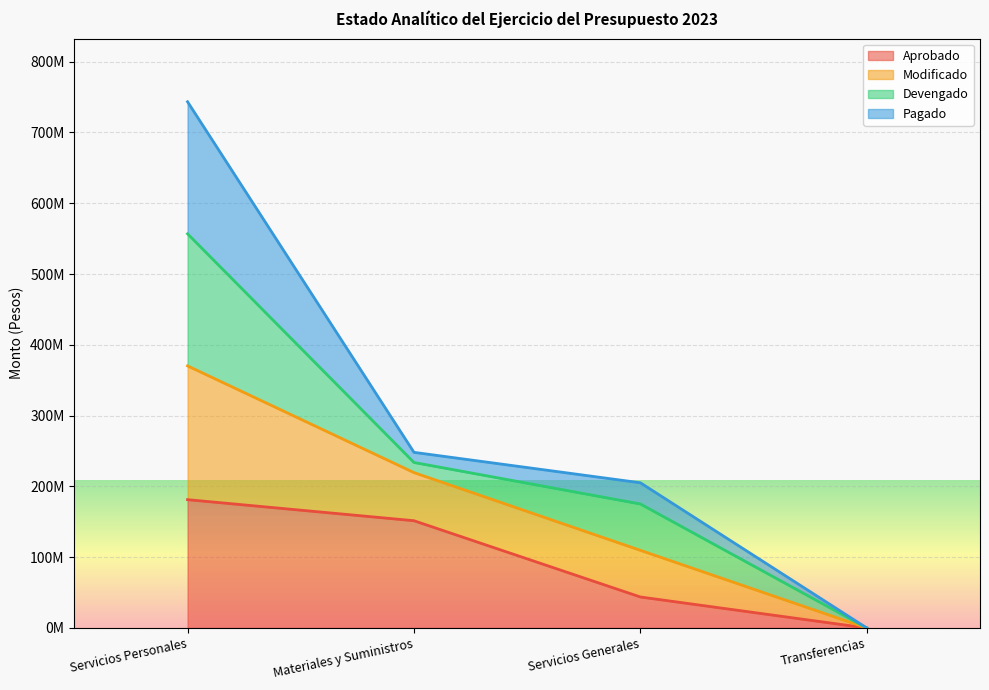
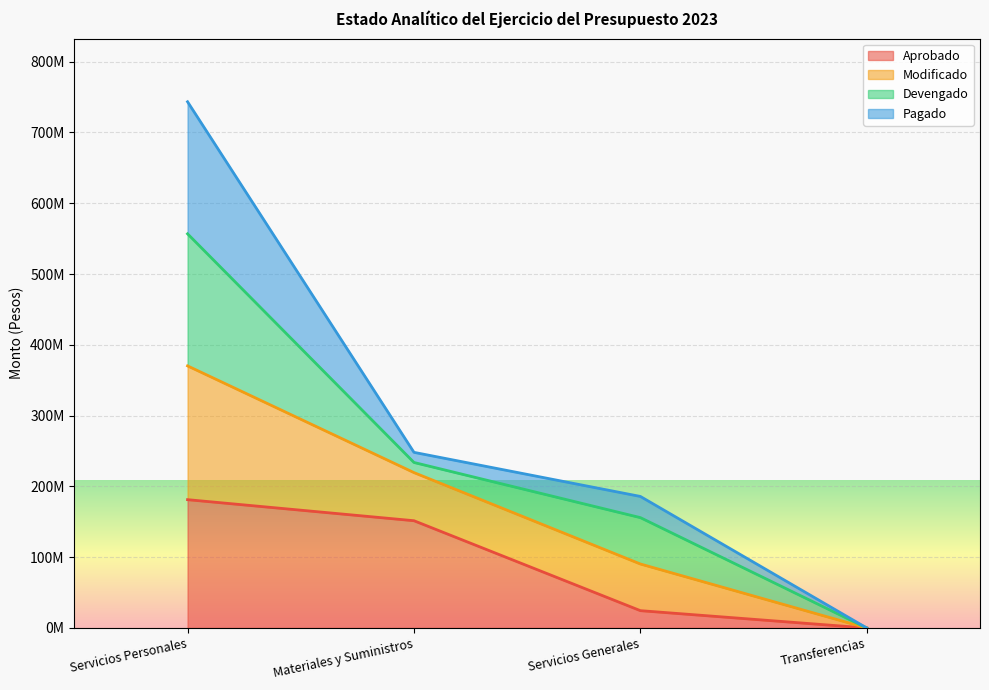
  {
    "Aprobado": {
      "Servicios Personales": 180000000,
      "Materiales y Suministros": 150000000,
-     "Servicios Generales": 40000000
+     "Servicios Generales": 20000000
    },
    "Modificado": {
      "Servicios Personales": 190000000,
      "Materiales y Suministros": 70000000,
      "Servicios Generales": 70000000
    },
    "Devengado": {
      "Servicios Personales": 190000000,
      "Materiales y Suministros": 10000000,
      "Servicios Generales": 70000000
    },
    "Pagado": {
      "Servicios Personales": 190000000,
      "Materiales y Suministros": 10000000,
      "Servicios Generales": 30000000
    }
  }
